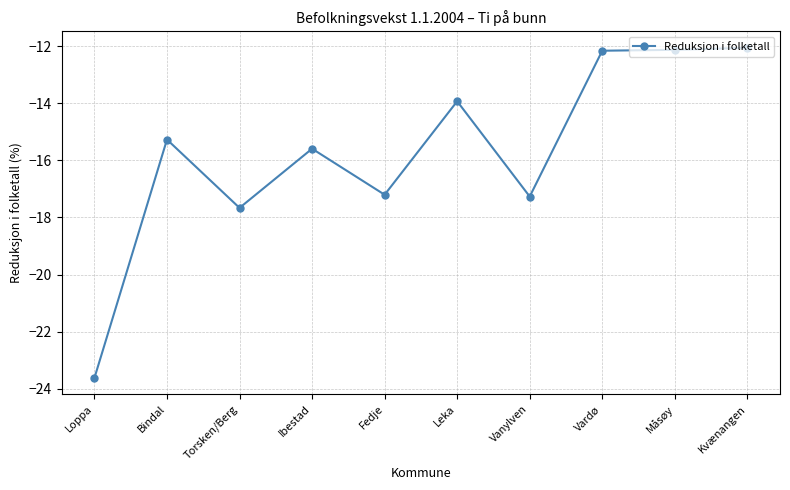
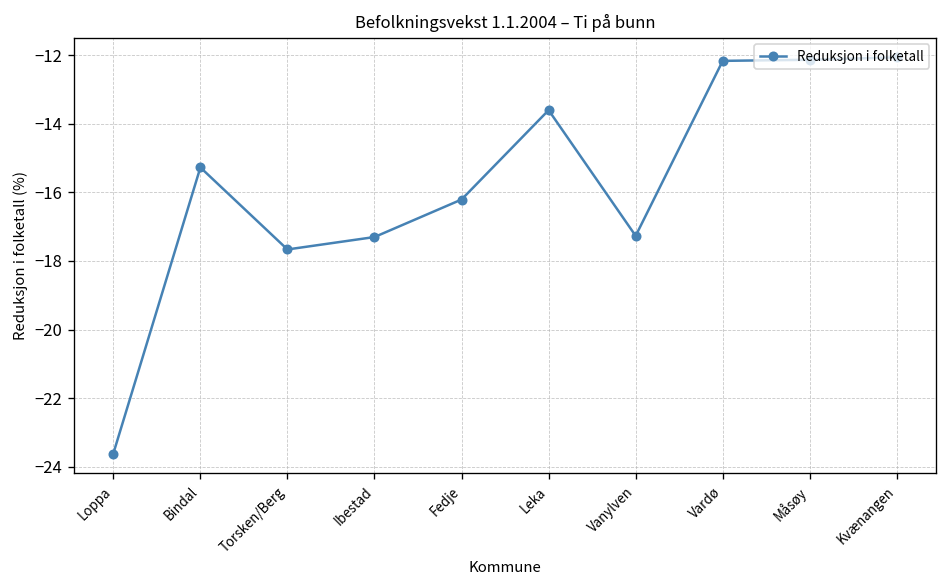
  {
    "Loppa": -23.6,
    "Bindal": -15.3,
    "Torsken/Berg": -17.7,
-   "Ibestad": -15.6,
-   "Fedje": -17.2,
-   "Leka": -13.9,
+   "Ibestad": -17.3,
+   "Fedje": -16.2,
+   "Leka": -13.6,
    "Vanylven": -17.3,
    "Vardø": -12.2
  }
